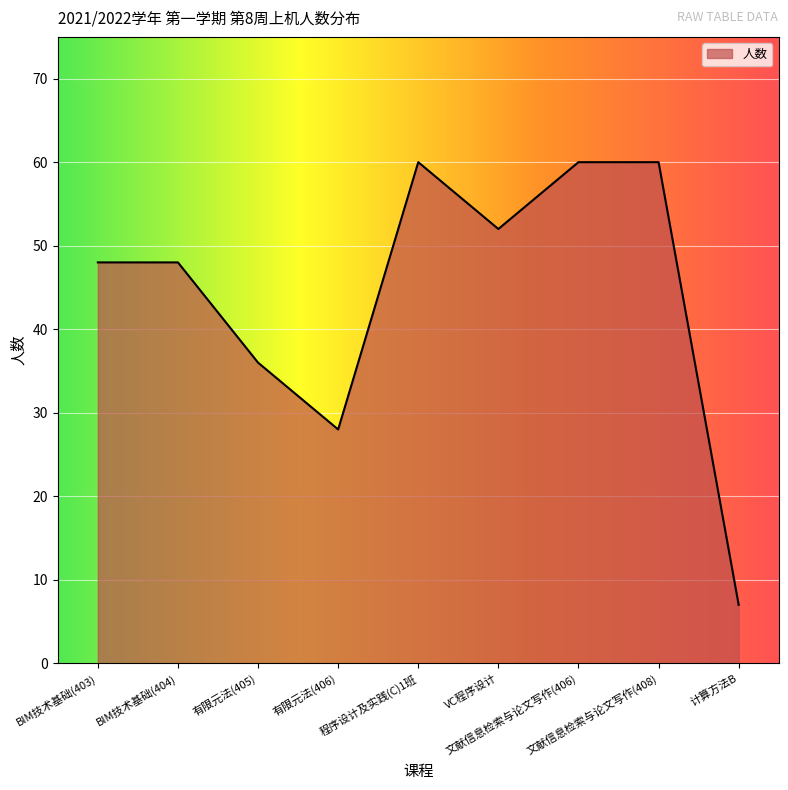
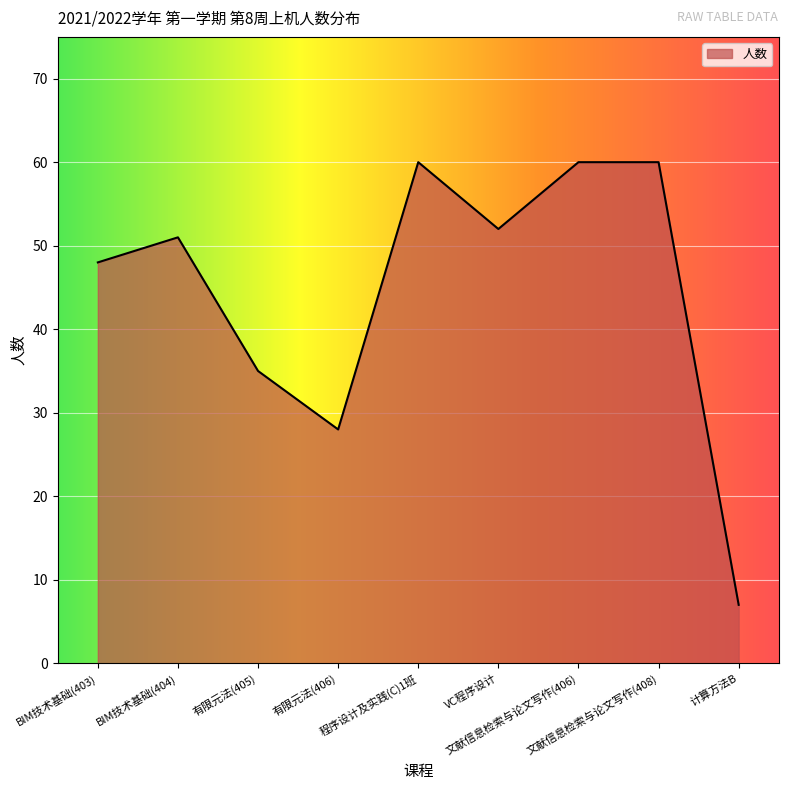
  {
    "BIM技术基础(403)": 48,
-   "BIM技术基础(404)": 48,
-   "有限元法(405)": 36,
+   "BIM技术基础(404)": 51,
+   "有限元法(405)": 35,
    "有限元法(406)": 28,
    "程序设计及实践(C)1班": 60,
    "VC程序设计": 52,
    "文献信息检索与论文写作(406)": 60,
    "文献信息检索与论文写作(408)": 60,
    "计算方法B": 7
  }
